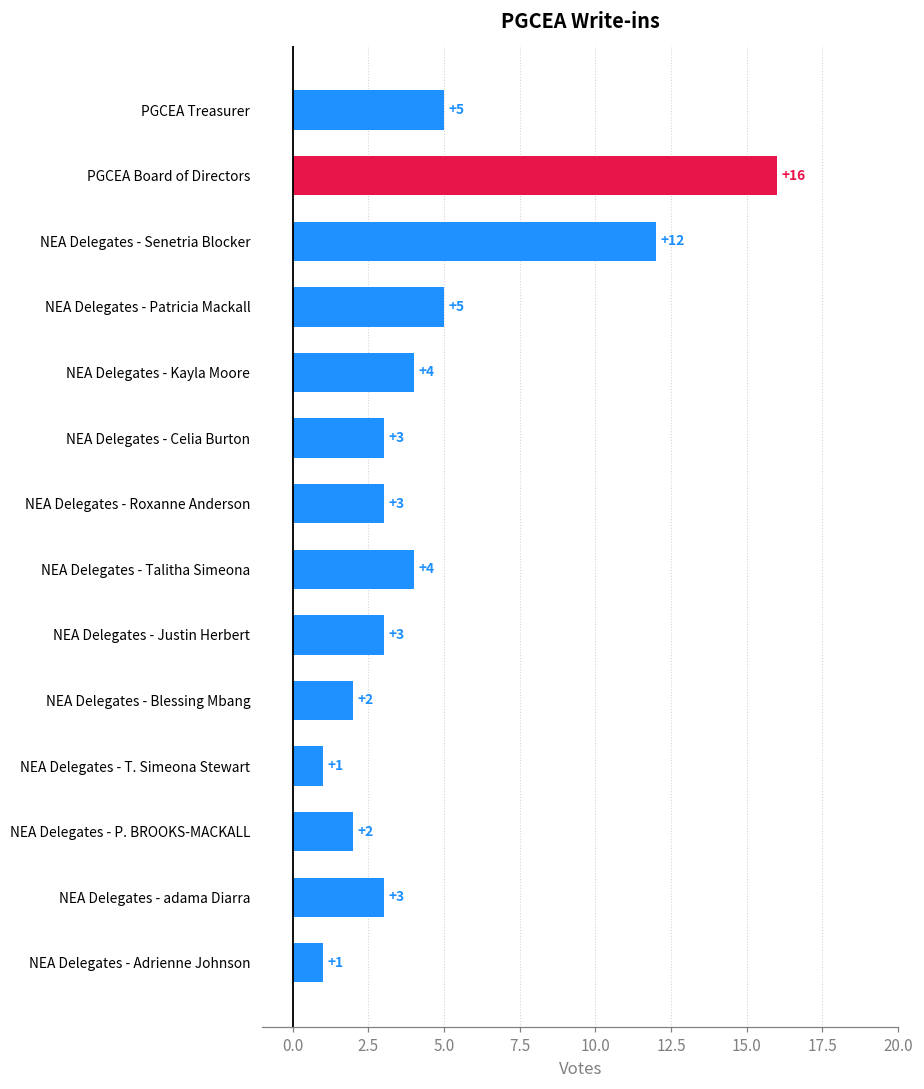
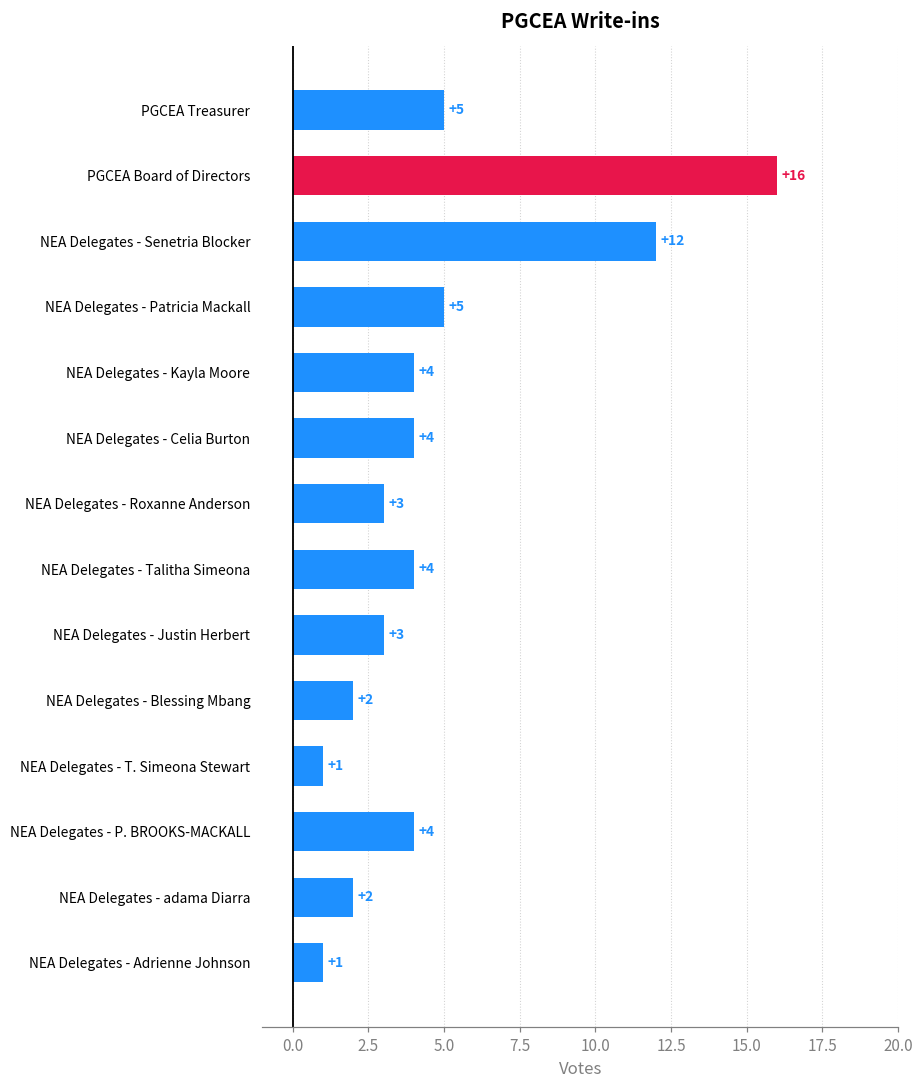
  {
    "PGCEA Treasurer": "+5",
    "PGCEA Board of Directors": "+16",
    "NEA Delegates - Senetria Blocker": "+12",
    "NEA Delegates - Patricia Mackall": "+5",
    "NEA Delegates - Kayla Moore": "+4",
-   "NEA Delegates - Celia Burton": "+3",
+   "NEA Delegates - Celia Burton": "+4",
    "NEA Delegates - Roxanne Anderson": "+3",
    "NEA Delegates - Talitha Simeona": "+4",
    "NEA Delegates - Justin Herbert": "+3",
    "NEA Delegates - Blessing Mbang": "+2",
    "NEA Delegates - T. Simeona Stewart": "+1",
-   "NEA Delegates - P. BROOKS-MACKALL": "+2",
-   "NEA Delegates - adama Diarra": "+3",
+   "NEA Delegates - P. BROOKS-MACKALL": "+4",
+   "NEA Delegates - adama Diarra": "+2",
    "NEA Delegates - Adrienne Johnson": "+1"
  }
